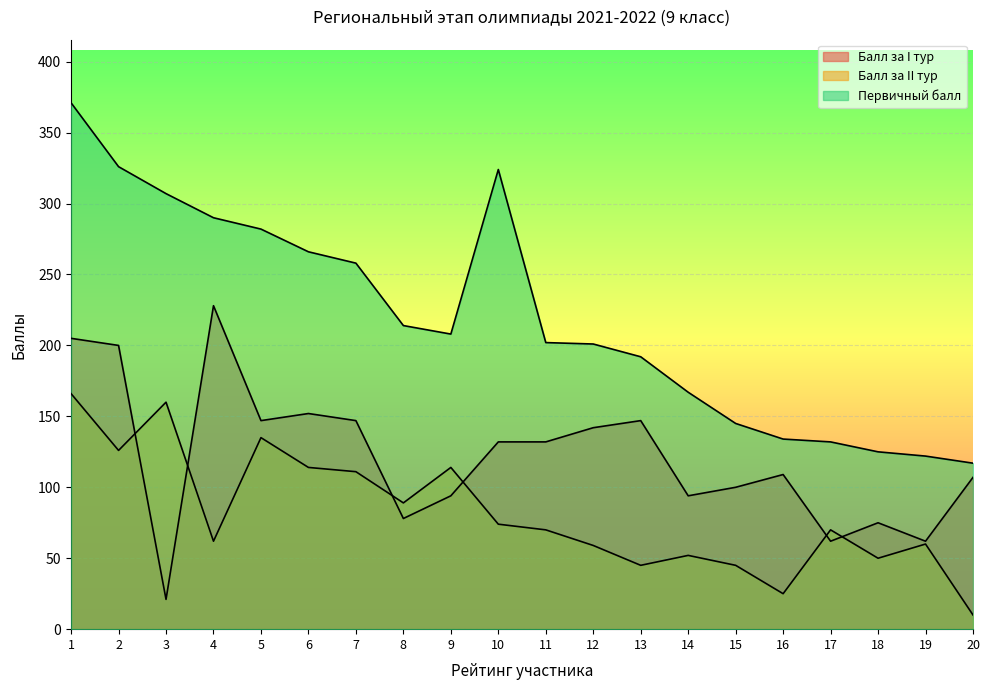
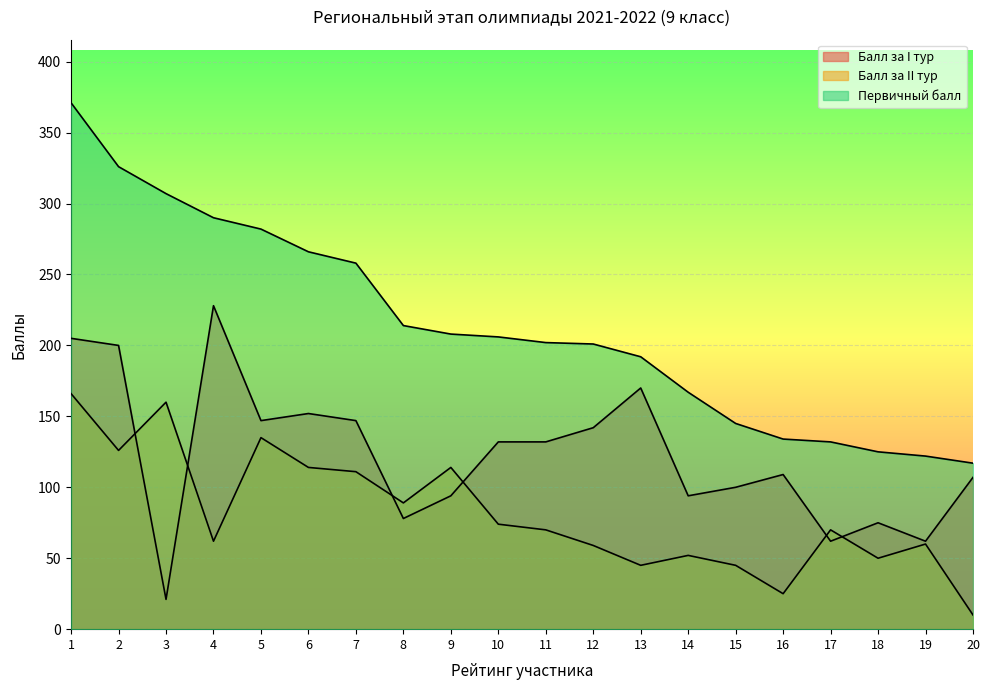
  {
    "Балл за I тур": {
      "1": 205,
      "2": 200,
      "3": 21,
      "4": 228,
      "5": 147,
      "6": 152,
      "7": 147,
      "8": 78,
      "9": 94,
      "10": 132,
      "11": 132,
      "12": 142,
-     "13": 147,
+     "13": 170,
      "14": 94,
      "15": 100,
      "16": 109,
      "17": 62,
      "18": 75,
      "19": 62,
      "20": 107
    },
    "Балл за II тур": {
      "1": 166,
      "2": 126,
      "3": 160,
      "4": 62,
      "5": 135,
      "6": 114,
      "7": 111,
      "8": 89,
      "9": 114,
      "10": 74,
      "11": 70,
      "12": 59,
      "13": 45,
      "14": 52,
      "15": 45,
      "16": 25,
      "17": 70,
      "18": 50,
      "19": 60,
      "20": 10
    },
    "Первичный балл": {
      "1": 371,
      "2": 326,
      "3": 307,
      "4": 290,
      "5": 282,
      "6": 266,
      "7": 258,
      "8": 214,
      "9": 208,
-     "10": 324,
+     "10": 206,
      "11": 202,
      "12": 201,
      "13": 192,
      "14": 167,
      "15": 145,
      "16": 134,
      "17": 132,
      "18": 125,
      "19": 122,
      "20": 117
    }
  }
